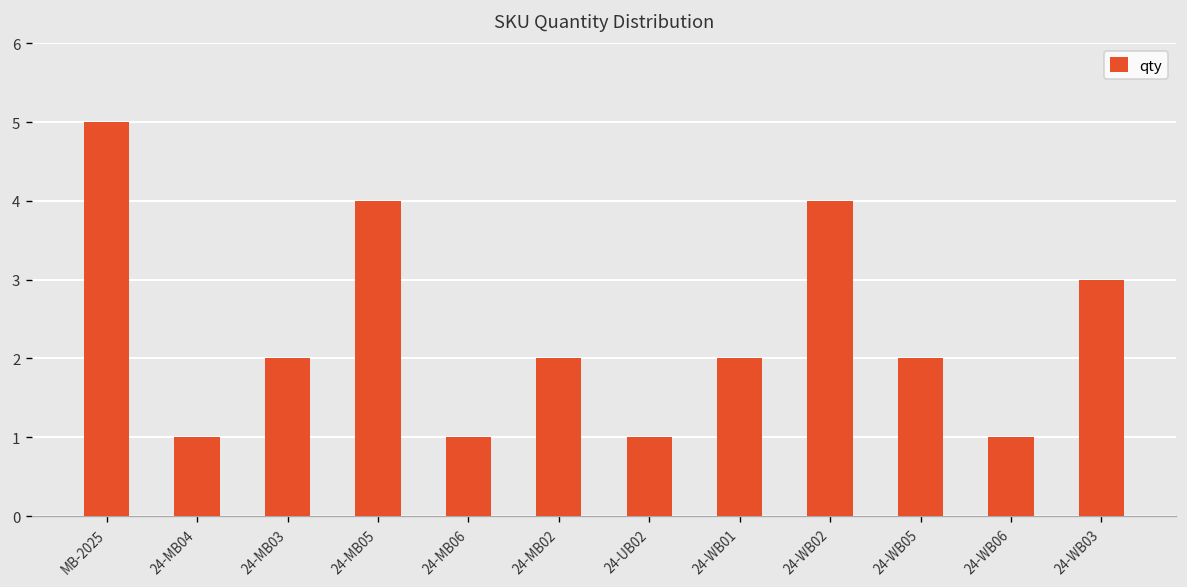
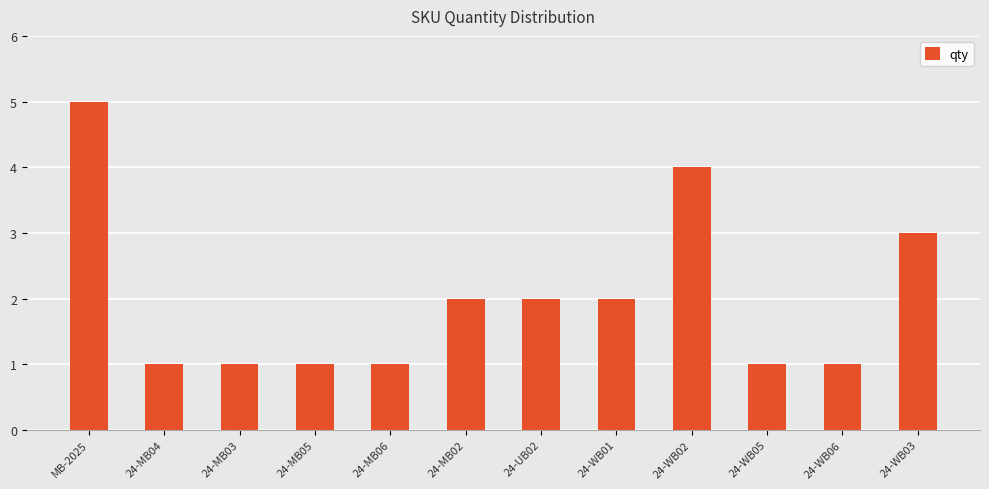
  {
    "MB-2025": 5,
    "24-MB04": 1,
-   "24-MB03": 2,
-   "24-MB05": 4,
+   "24-MB03": 1,
+   "24-MB05": 1,
    "24-MB06": 1,
    "24-MB02": 2,
-   "24-UB02": 1,
+   "24-UB02": 2,
    "24-WB01": 2,
    "24-WB02": 4,
-   "24-WB05": 2,
+   "24-WB05": 1,
    "24-WB06": 1,
    "24-WB03": 3
  }
